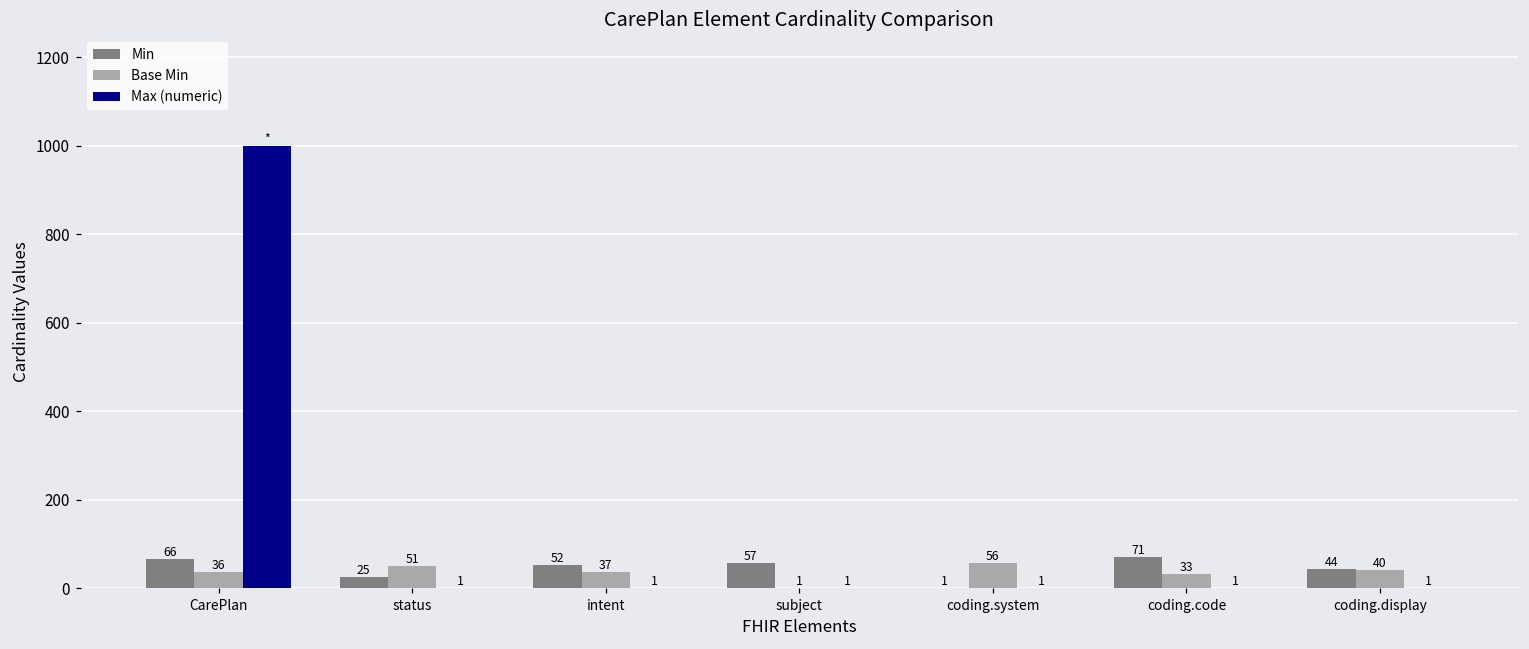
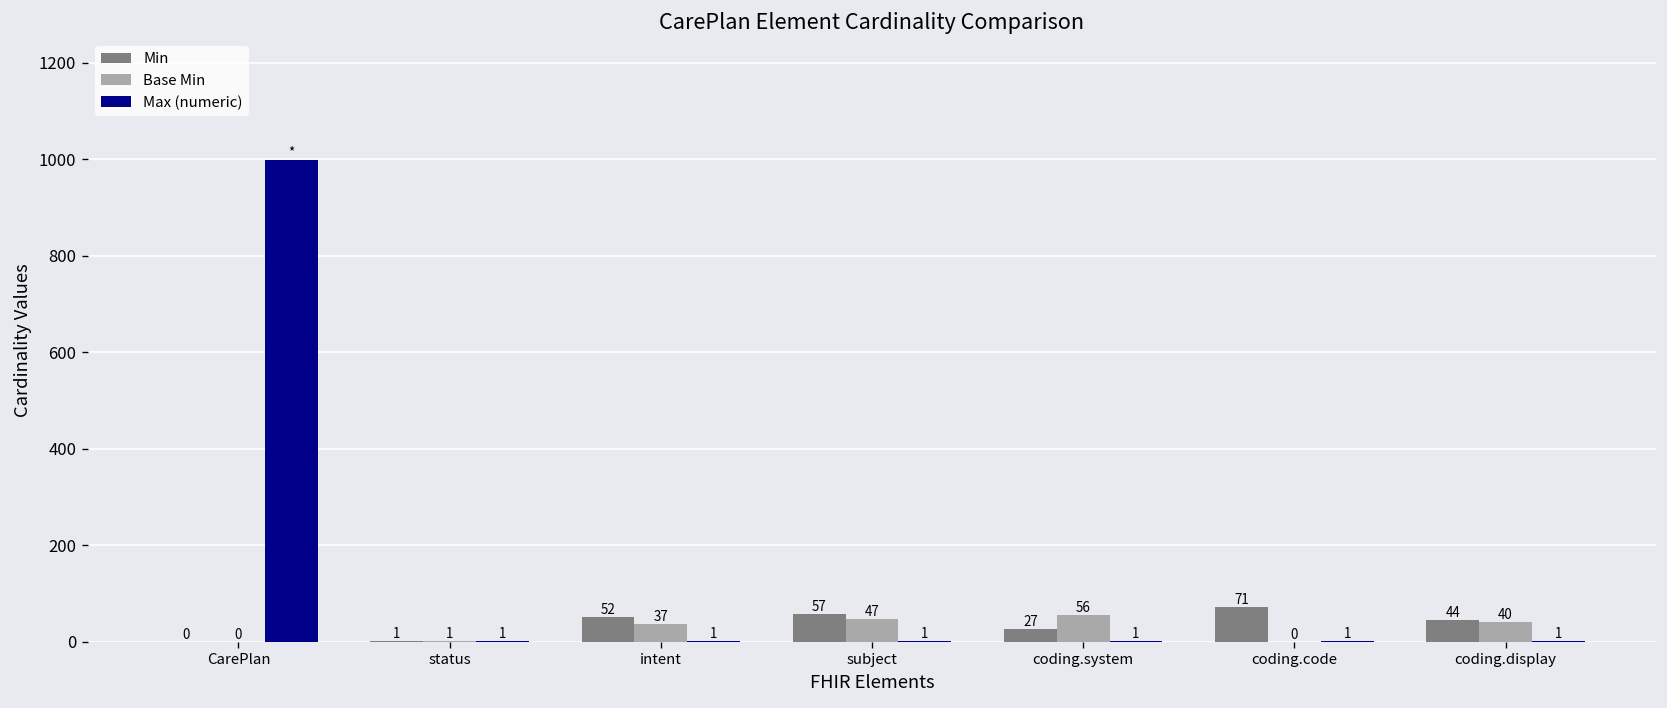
  {
    "Min": {
-     "CarePlan": 66,
-     "status": 25,
+     "CarePlan": 0,
+     "status": 1,
      "intent": 52,
      "subject": 57,
-     "coding.system": 1,
+     "coding.system": 27,
      "coding.code": 71,
      "coding.display": 44
    },
    "Base Min": {
-     "CarePlan": 36,
-     "status": 51,
+     "CarePlan": 0,
+     "status": 1,
      "intent": 37,
-     "subject": 1,
+     "subject": 47,
      "coding.system": 56,
-     "coding.code": 33,
+     "coding.code": 0,
      "coding.display": 40
    },
    "Max (numeric)": {
      "status": 1,
      "intent": 1,
      "subject": 1,
      "coding.system": 1,
      "coding.code": 1,
      "coding.display": 1
    }
  }
